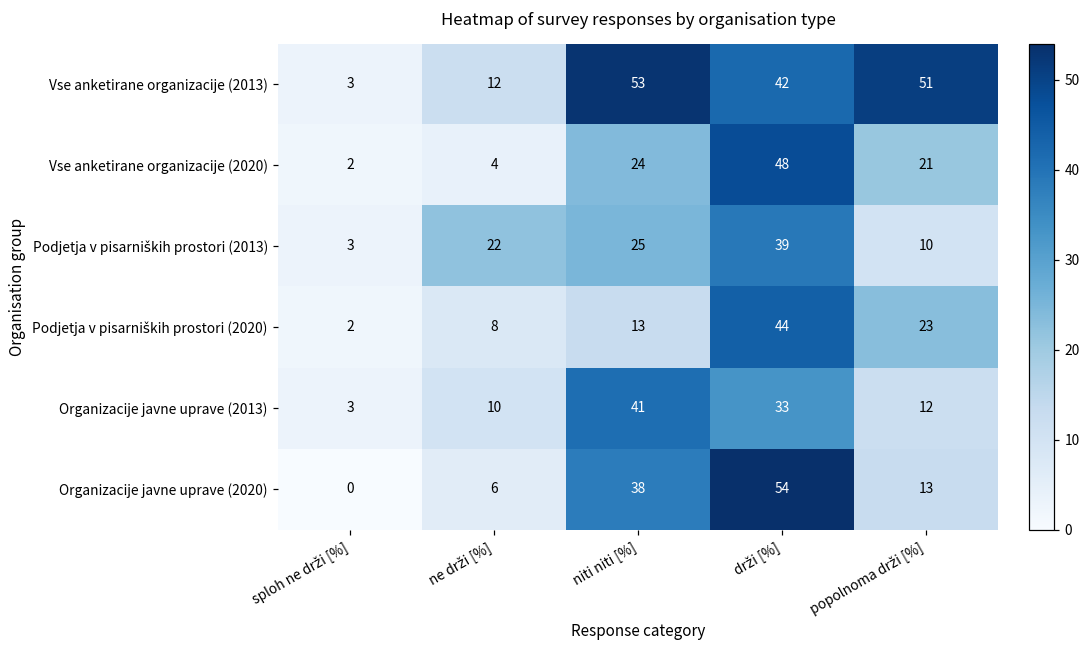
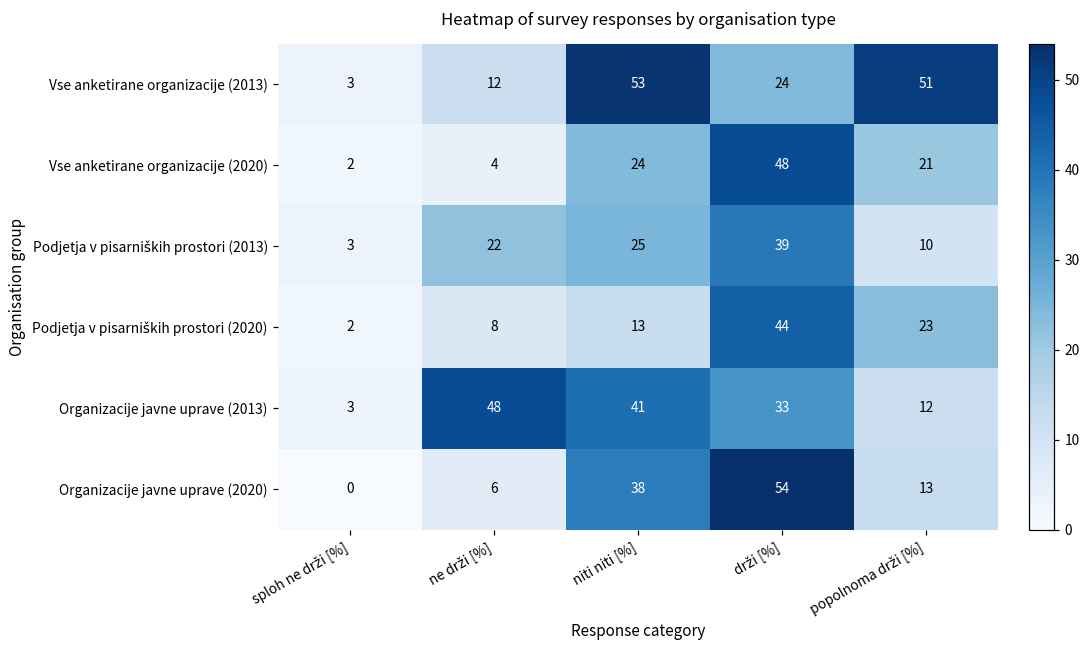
  {
    "Vse anketirane organizacije (2013)": {
      "sploh ne drži [%]": 3,
      "ne drži [%]": 12,
      "niti niti [%]": 53,
-     "drži [%]": 42,
+     "drži [%]": 24,
      "popolnoma drži [%]": 51
    },
    "Vse anketirane organizacije (2020)": {
      "sploh ne drži [%]": 2,
      "ne drži [%]": 4,
      "niti niti [%]": 24,
      "drži [%]": 48,
      "popolnoma drži [%]": 21
    },
    "Podjetja v pisarniških prostori (2013)": {
      "sploh ne drži [%]": 3,
      "ne drži [%]": 22,
      "niti niti [%]": 25,
      "drži [%]": 39,
      "popolnoma drži [%]": 10
    },
    "Podjetja v pisarniških prostori (2020)": {
      "sploh ne drži [%]": 2,
      "ne drži [%]": 8,
      "niti niti [%]": 13,
      "drži [%]": 44,
      "popolnoma drži [%]": 23
    },
    "Organizacije javne uprave (2013)": {
      "sploh ne drži [%]": 3,
-     "ne drži [%]": 10,
+     "ne drži [%]": 48,
      "niti niti [%]": 41,
      "drži [%]": 33,
      "popolnoma drži [%]": 12
    },
    "Organizacije javne uprave (2020)": {
      "sploh ne drži [%]": 0,
      "ne drži [%]": 6,
      "niti niti [%]": 38,
      "drži [%]": 54,
      "popolnoma drži [%]": 13
    }
  }
